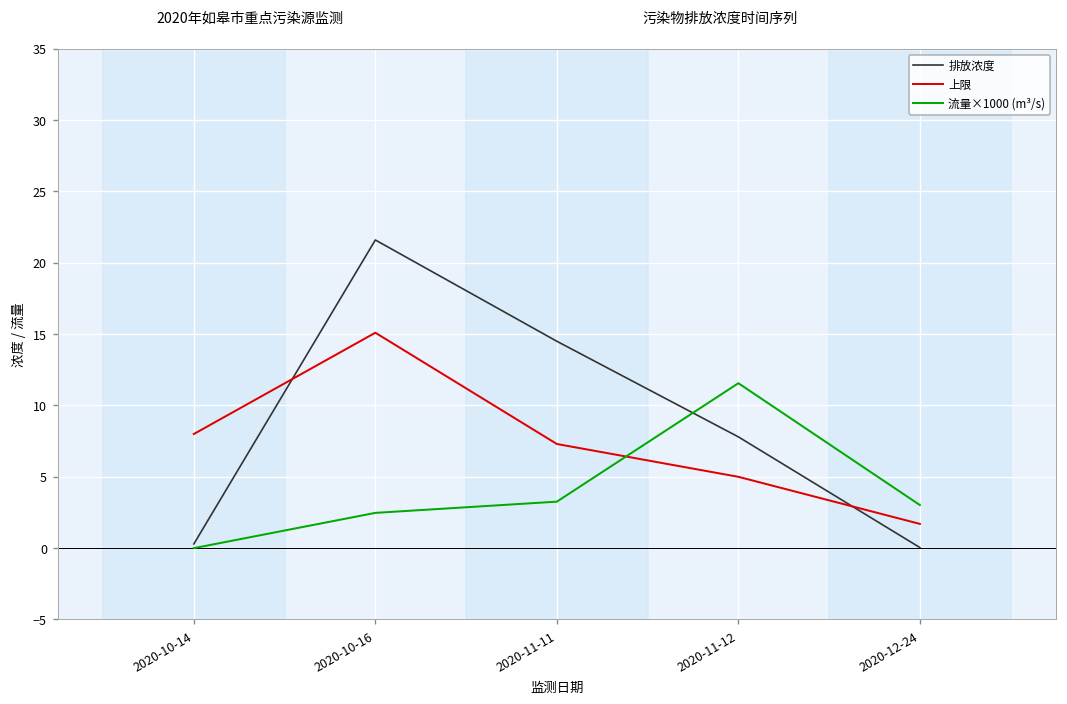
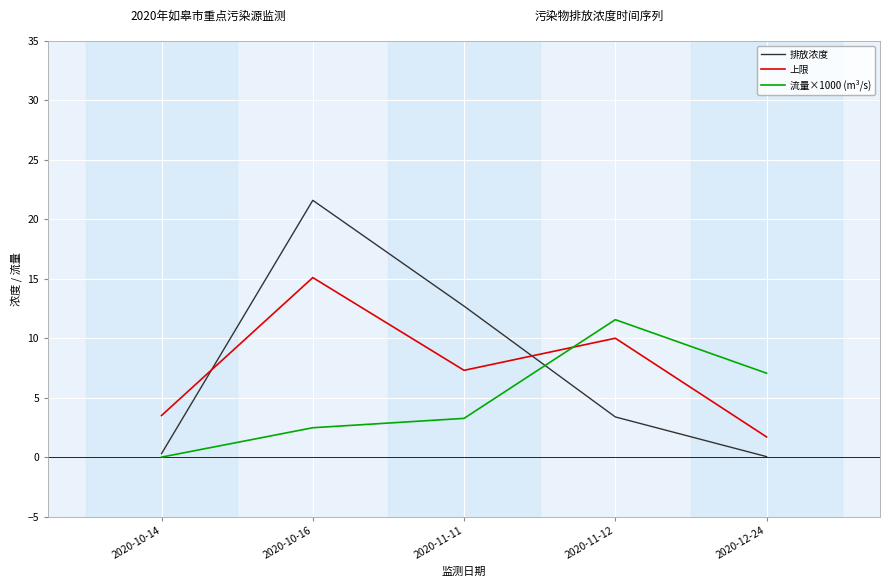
  {
    "排放浓度": {
      "2020-10-14": 0.3,
      "2020-10-16": 21.6,
-     "2020-11-11": 14.5,
-     "2020-11-12": 7.8,
+     "2020-11-11": 12.7,
+     "2020-11-12": 3.4,
      "2020-12-24": 0.0
    },
    "上限": {
-     "2020-10-14": 8.0,
+     "2020-10-14": 3.5,
      "2020-10-16": 15.1,
      "2020-11-11": 7.3,
-     "2020-11-12": 5,
+     "2020-11-12": 10,
      "2020-12-24": 1.7
    },
    "流量×1000 (m³/s)": {
      "2020-10-14": 0.0,
      "2020-10-16": 2.5,
      "2020-11-11": 3.3,
      "2020-11-12": 11.6,
-     "2020-12-24": 3.0
+     "2020-12-24": 7.1
    }
  }
